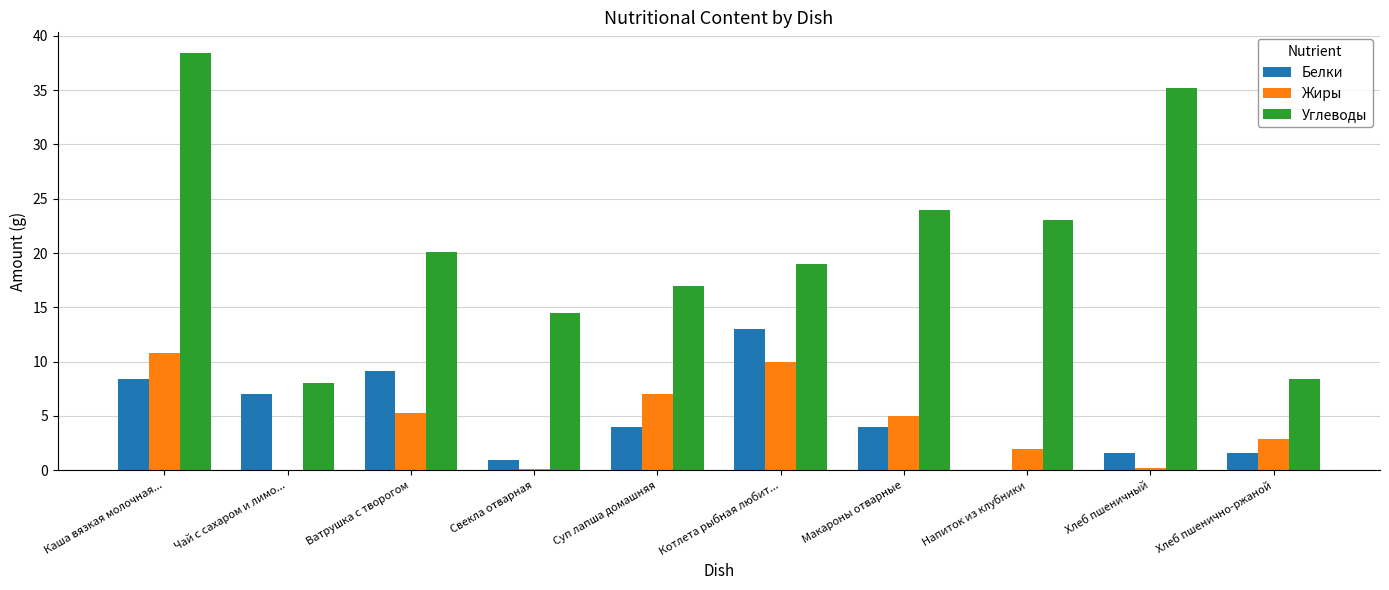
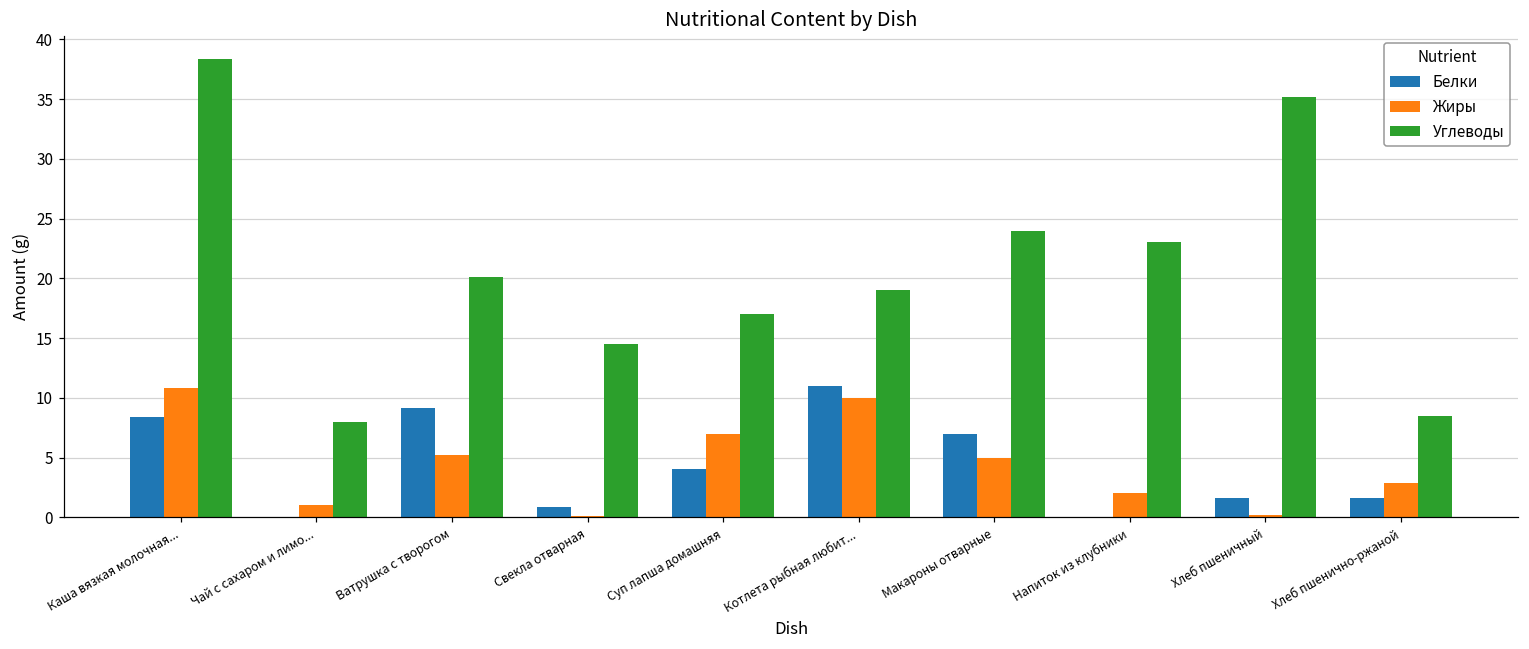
  {
    "Белки": {
      "Каша вязкая молочная...": 8.4,
-     "Чай с сахаром и лимо...": 7,
+     "Чай с сахаром и лимо...": 0,
      "Ватрушка с творогом": 9,
      "Свекла отварная": 1,
      "Суп лапша домашняя": 4,
-     "Котлета рыбная любит...": 13,
-     "Макароны отварные": 4,
+     "Котлета рыбная любит...": 11,
+     "Макароны отварные": 7,
      "Напиток из клубники": 0,
      "Хлеб пшеничный": 1.6,
      "Хлеб пшенично-ржаной": 1.6
    },
    "Жиры": {
      "Каша вязкая молочная...": 11,
-     "Чай с сахаром и лимо...": 0,
+     "Чай с сахаром и лимо...": 1,
      "Ватрушка с творогом": 5.3,
      "Суп лапша домашняя": 7,
      "Котлета рыбная любит...": 10,
      "Макароны отварные": 5,
      "Напиток из клубники": 2,
      "Хлеб пшенично-ржаной": 3
    },
    "Углеводы": {
      "Каша вязкая молочная...": 38.4,
      "Чай с сахаром и лимо...": 8,
      "Ватрушка с творогом": 20,
      "Свекла отварная": 14.5,
      "Суп лапша домашняя": 17,
      "Котлета рыбная любит...": 19,
      "Макароны отварные": 24,
      "Напиток из клубники": 23,
      "Хлеб пшеничный": 35,
      "Хлеб пшенично-ржаной": 8.4
    }
  }
